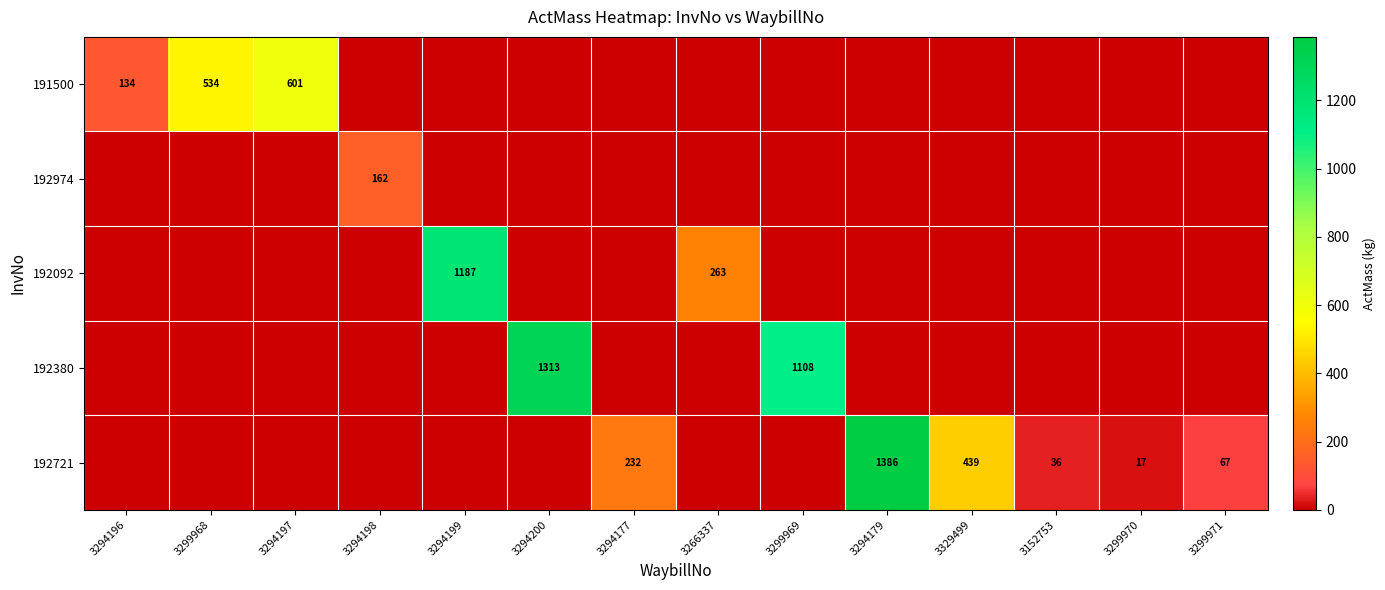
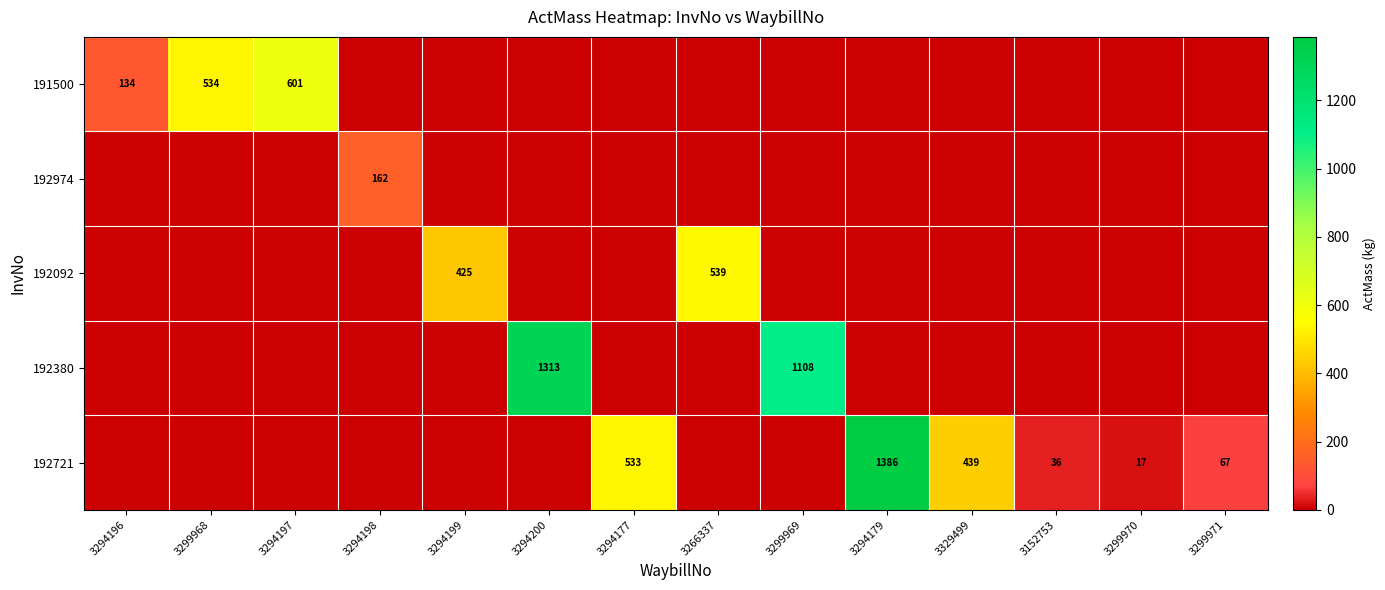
  {
    "191500": {
      "3294196": 134,
      "3299968": 534,
      "3294197": 601
    },
    "192974": {
      "3294198": 162
    },
    "192092": {
-     "3294199": 1187,
-     "3266337": 263
+     "3294199": 425,
+     "3266337": 539
    },
    "192380": {
      "3294200": 1313,
      "3299969": 1108
    },
    "192721": {
-     "3294177": 232,
+     "3294177": 533,
      "3294179": 1386,
      "3329499": 439,
      "3152753": 36,
      "3299970": 17,
      "3299971": 67
    }
  }
